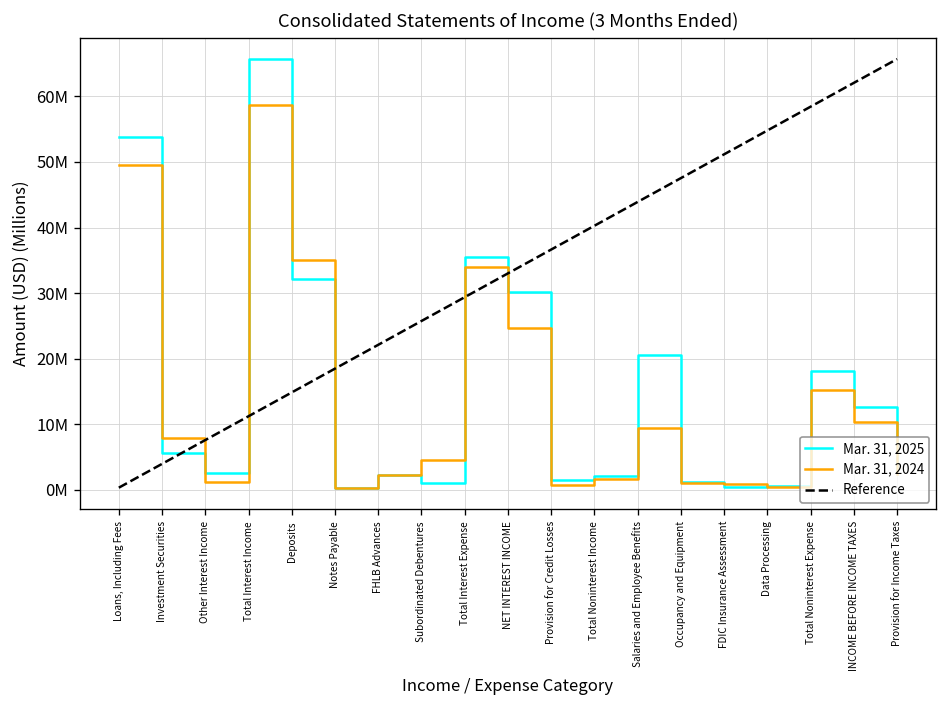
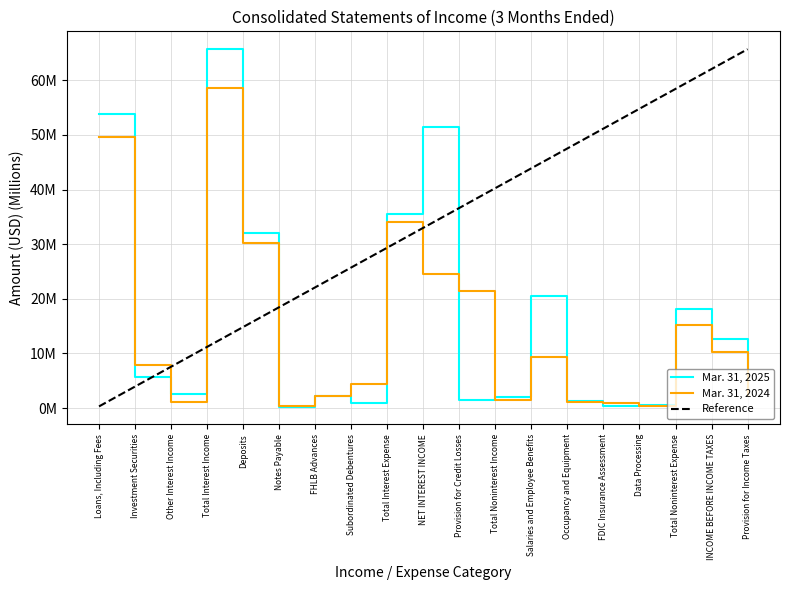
  {
    "Mar. 31, 2025": {
      "Loans, Including Fees": 54000000,
      "Investment Securities": 6000000,
      "Other Interest Income": 2000000,
      "Total Interest Income": 66000000,
      "Deposits": 32000000,
      "Subordinated Debentures": 1000000,
      "Total Interest Expense": 36000000,
-     "NET INTEREST INCOME": 30000000,
+     "NET INTEREST INCOME": 51000000,
      "Provision for Credit Losses": 2000000,
      "Total Noninterest Income": 2000000,
      "Salaries and Employee Benefits": 21000000,
      "Total Noninterest Expense": 18000000,
      "INCOME BEFORE INCOME TAXES": 13000000
    },
    "Mar. 31, 2024": {
      "Loans, Including Fees": 50000000,
      "Investment Securities": 8000000,
      "Other Interest Income": 1000000,
      "Total Interest Income": 59000000,
-     "Deposits": 35000000,
+     "Deposits": 30000000,
      "Subordinated Debentures": 4000000,
      "Total Interest Expense": 34000000,
      "NET INTEREST INCOME": 25000000,
-     "Provision for Credit Losses": 1000000,
+     "Provision for Credit Losses": 21000000,
      "Total Noninterest Income": 2000000,
      "Salaries and Employee Benefits": 9000000,
      "Total Noninterest Expense": 15000000,
      "INCOME BEFORE INCOME TAXES": 10000000
    },
    "Reference": {
      "Loans, Including Fees": 0,
      "Provision for Income Taxes": 66000000
    }
  }
